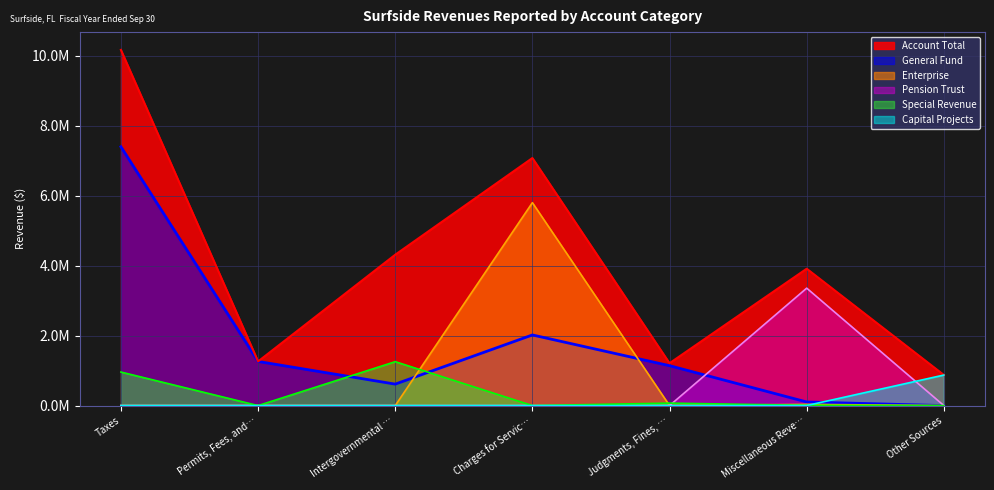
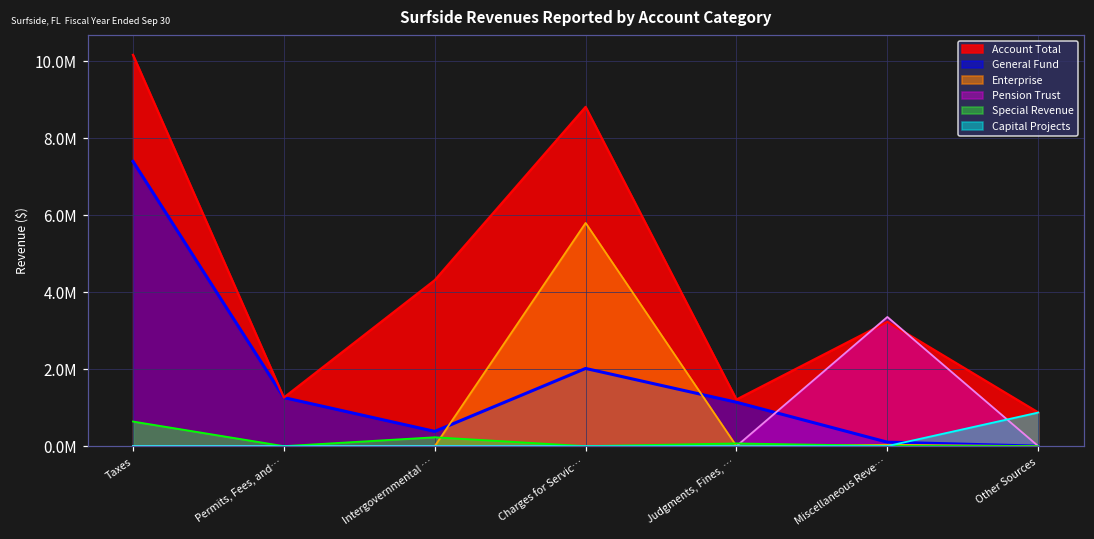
  {
    "Account Total": {
      "Taxes": 10200000,
      "Intergovernmental …": 4300000,
-     "Charges for Servic…": 7100000,
-     "Miscellaneous Reve…": 3900000
+     "Charges for Servic…": 8800000,
+     "Miscellaneous Reve…": 3200000
    },
    "General Fund": {
      "Taxes": 7400000,
-     "Intergovernmental …": 600000,
+     "Intergovernmental …": 400000,
      "Charges for Servic…": 2000000
    },
    "Enterprise": {
      "Charges for Servic…": 5800000
    },
    "Pension Trust": {
      "Miscellaneous Reve…": 3400000
    },
    "Special Revenue": {
-     "Taxes": 1000000,
-     "Intergovernmental …": 1300000
+     "Taxes": 600000,
+     "Intergovernmental …": 200000
    }
  }
